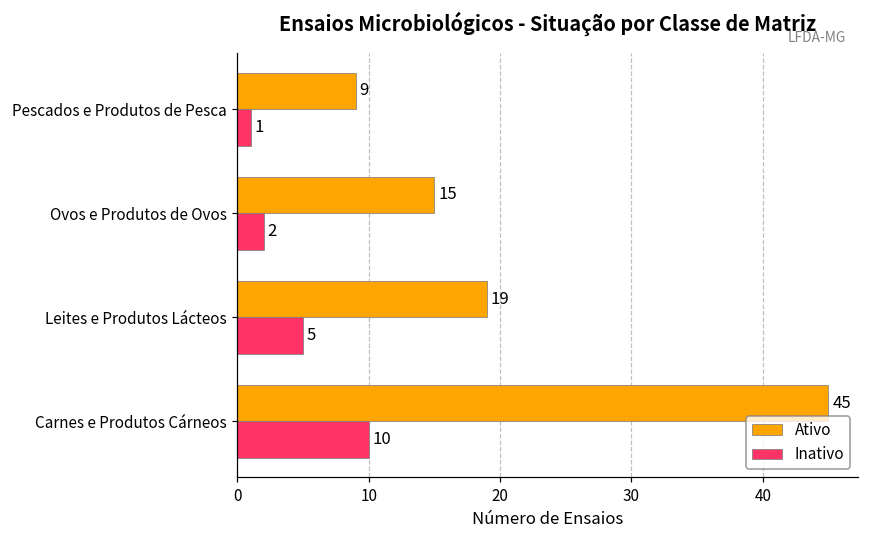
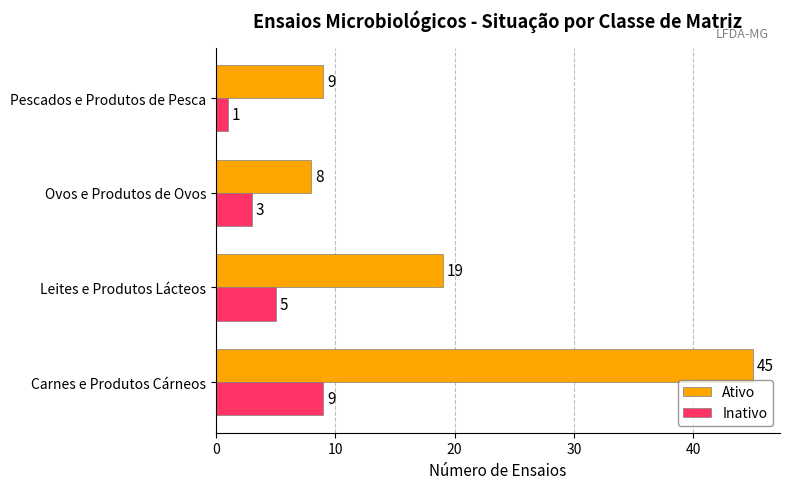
  {
    "Ativo": {
      "Pescados e Produtos de Pesca": 9,
-     "Ovos e Produtos de Ovos": 15,
+     "Ovos e Produtos de Ovos": 8,
      "Leites e Produtos Lácteos": 19,
      "Carnes e Produtos Cárneos": 45
    },
    "Inativo": {
      "Pescados e Produtos de Pesca": 1,
-     "Ovos e Produtos de Ovos": 2,
+     "Ovos e Produtos de Ovos": 3,
      "Leites e Produtos Lácteos": 5,
-     "Carnes e Produtos Cárneos": 10
+     "Carnes e Produtos Cárneos": 9
    }
  }
